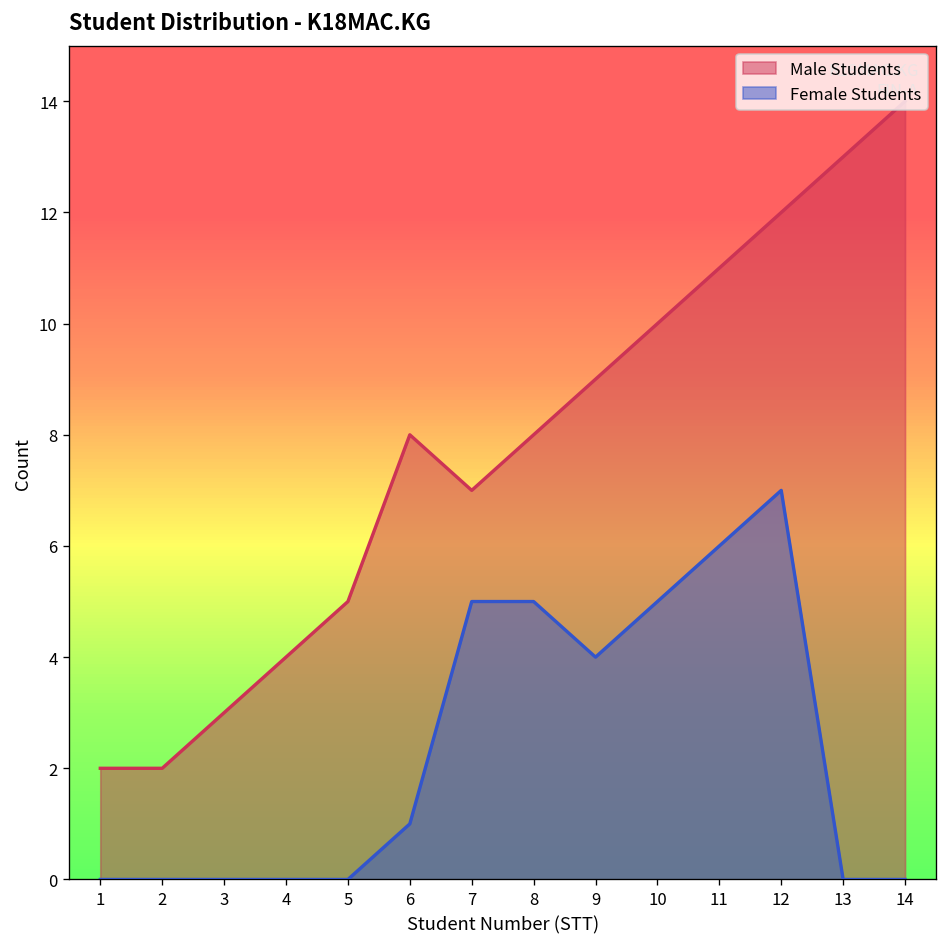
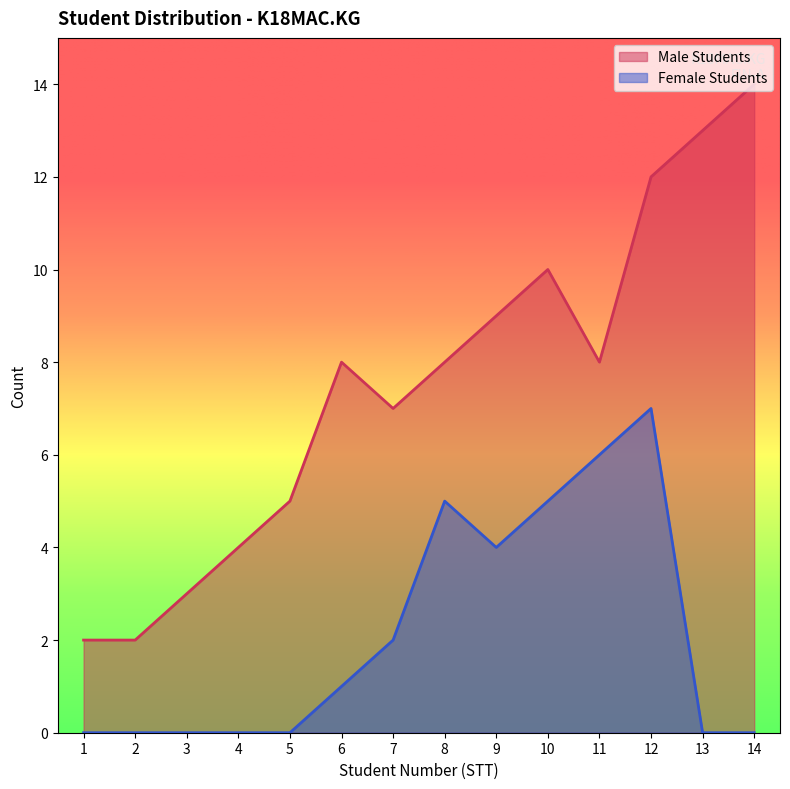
  {
    "Male Students": {
      "1": 2,
      "2": 2,
      "3": 3,
      "4": 4,
      "5": 5,
      "6": 8,
      "7": 7,
      "8": 8,
      "9": 9,
      "10": 10,
-     "11": 11,
+     "11": 8,
      "12": 12,
      "13": 13
    },
    "Female Students": {
      "1": 0,
      "2": 0,
      "3": 0,
      "4": 0,
      "5": 0,
      "6": 1,
-     "7": 5,
+     "7": 2,
      "8": 5,
      "9": 4,
      "10": 5,
      "11": 6,
      "12": 7,
      "13": 0,
      "14": 0
    }
  }
